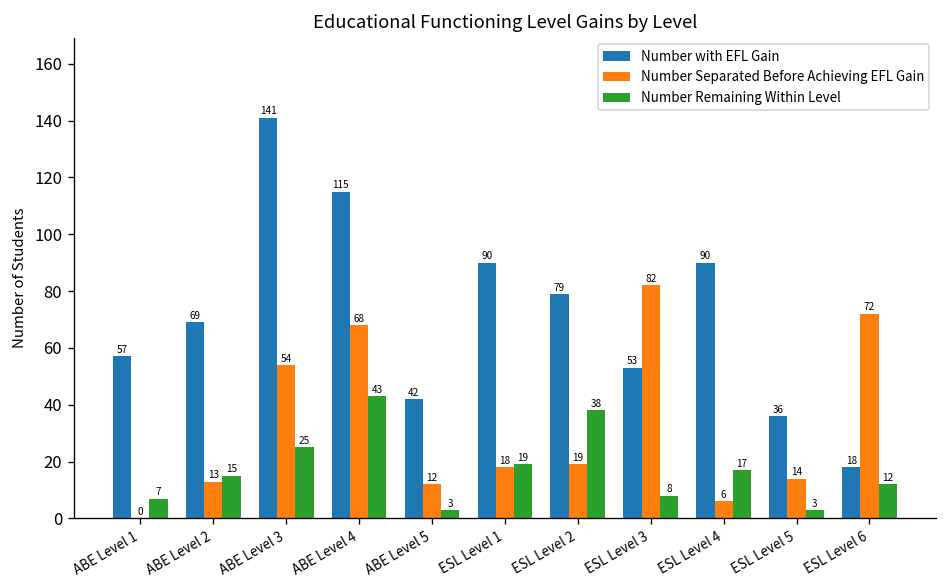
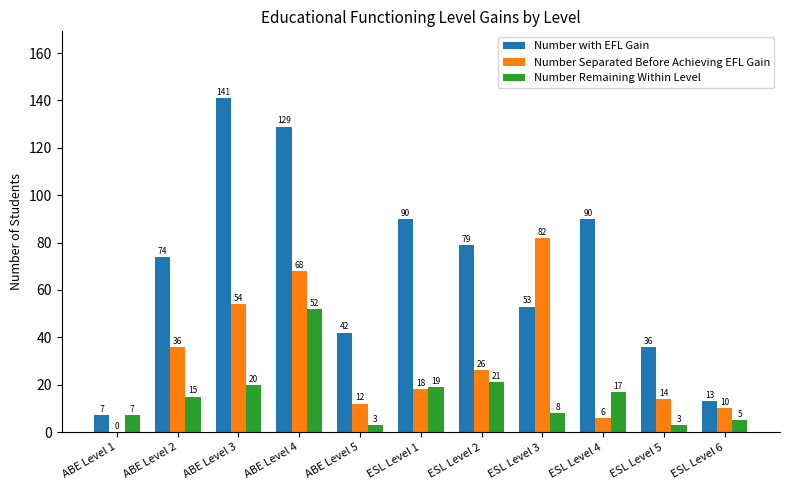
  {
    "Number with EFL Gain": {
-     "ABE Level 1": 57,
-     "ABE Level 2": 69,
+     "ABE Level 1": 7,
+     "ABE Level 2": 74,
      "ABE Level 3": 141,
-     "ABE Level 4": 115,
+     "ABE Level 4": 129,
      "ABE Level 5": 42,
      "ESL Level 1": 90,
      "ESL Level 2": 79,
      "ESL Level 3": 53,
      "ESL Level 4": 90,
      "ESL Level 5": 36,
-     "ESL Level 6": 18
+     "ESL Level 6": 13
    },
    "Number Separated Before Achieving EFL Gain": {
      "ABE Level 1": 0,
-     "ABE Level 2": 13,
+     "ABE Level 2": 36,
      "ABE Level 3": 54,
      "ABE Level 4": 68,
      "ABE Level 5": 12,
      "ESL Level 1": 18,
-     "ESL Level 2": 19,
+     "ESL Level 2": 26,
      "ESL Level 3": 82,
      "ESL Level 4": 6,
      "ESL Level 5": 14,
-     "ESL Level 6": 72
+     "ESL Level 6": 10
    },
    "Number Remaining Within Level": {
      "ABE Level 1": 7,
      "ABE Level 2": 15,
-     "ABE Level 3": 25,
-     "ABE Level 4": 43,
+     "ABE Level 3": 20,
+     "ABE Level 4": 52,
      "ABE Level 5": 3,
      "ESL Level 1": 19,
-     "ESL Level 2": 38,
+     "ESL Level 2": 21,
      "ESL Level 3": 8,
      "ESL Level 4": 17,
      "ESL Level 5": 3,
-     "ESL Level 6": 12
+     "ESL Level 6": 5
    }
  }
